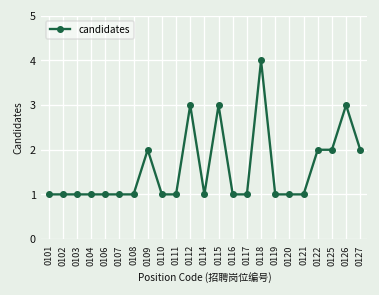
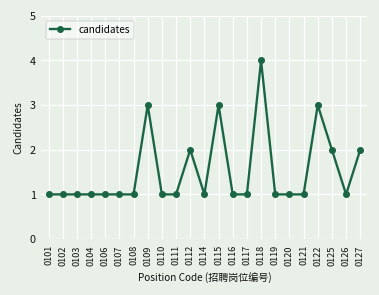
  {
    "0101": 1,
    "0102": 1,
    "0103": 1,
    "0104": 1,
    "0106": 1,
    "0107": 1,
    "0108": 1,
-   "0109": 2,
+   "0109": 3,
    "0110": 1,
    "0111": 1,
-   "0112": 3,
+   "0112": 2,
    "0114": 1,
    "0115": 3,
    "0116": 1,
    "0117": 1,
    "0118": 4,
    "0119": 1,
    "0120": 1,
    "0121": 1,
-   "0122": 2,
+   "0122": 3,
    "0125": 2,
-   "0126": 3,
+   "0126": 1,
    "0127": 2
  }
